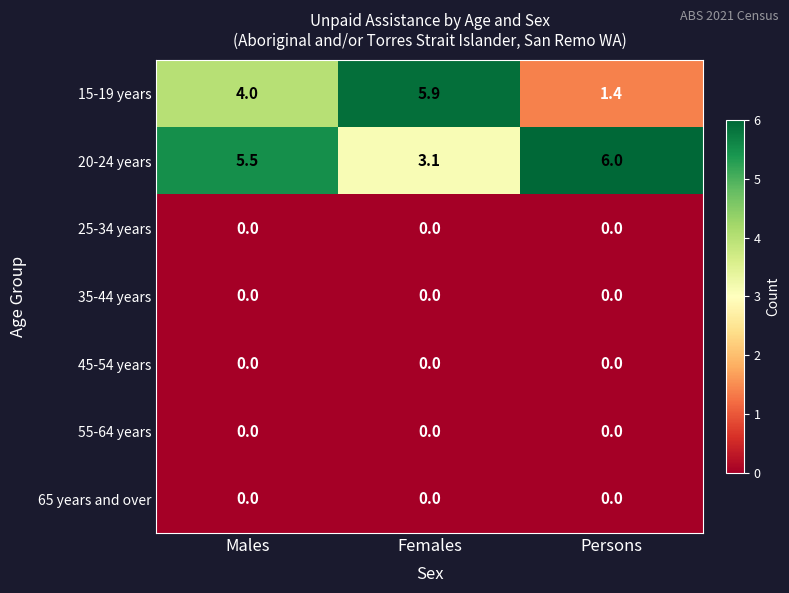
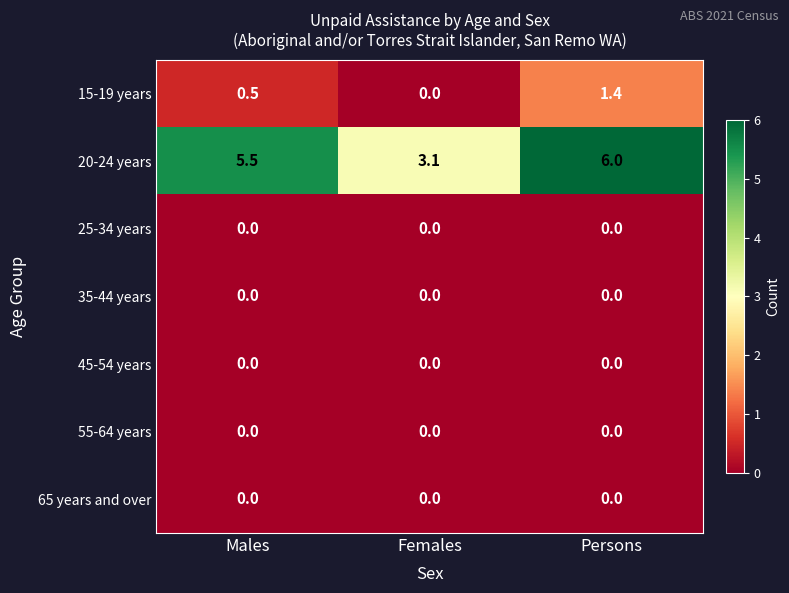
  {
    "15-19 years": {
-     "Males": 4.0,
-     "Females": 5.9,
+     "Males": 0.5,
+     "Females": 0.0,
      "Persons": 1.4
    },
    "20-24 years": {
      "Males": 5.5,
      "Females": 3.1,
      "Persons": 6.0
    },
    "25-34 years": {
      "Males": 0.0,
      "Females": 0.0,
      "Persons": 0.0
    },
    "35-44 years": {
      "Males": 0.0,
      "Females": 0.0,
      "Persons": 0.0
    },
    "45-54 years": {
      "Males": 0.0,
      "Females": 0.0,
      "Persons": 0.0
    },
    "55-64 years": {
      "Males": 0.0,
      "Females": 0.0,
      "Persons": 0.0
    },
    "65 years and over": {
      "Males": 0.0,
      "Females": 0.0,
      "Persons": 0.0
    }
  }
